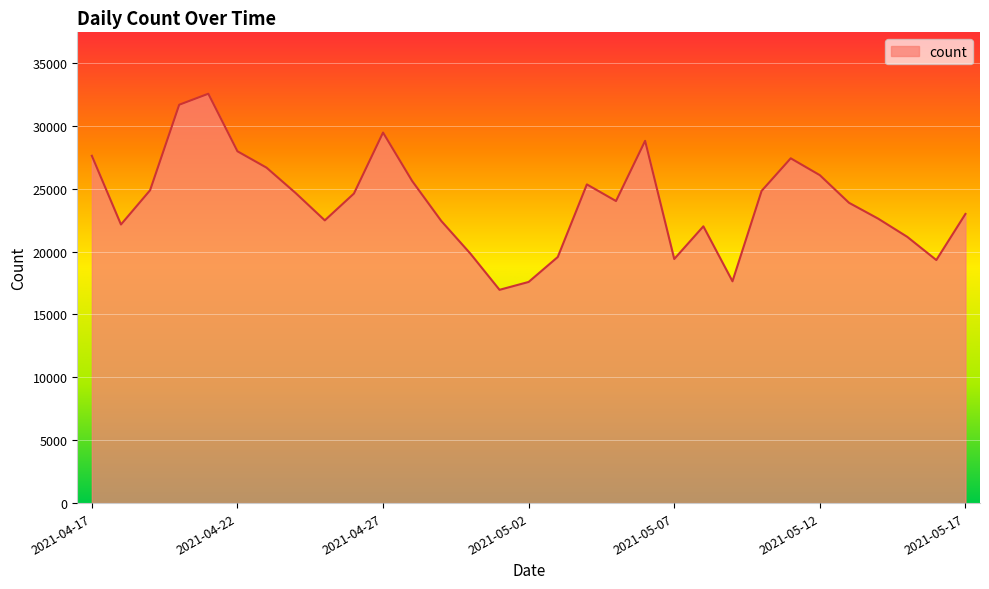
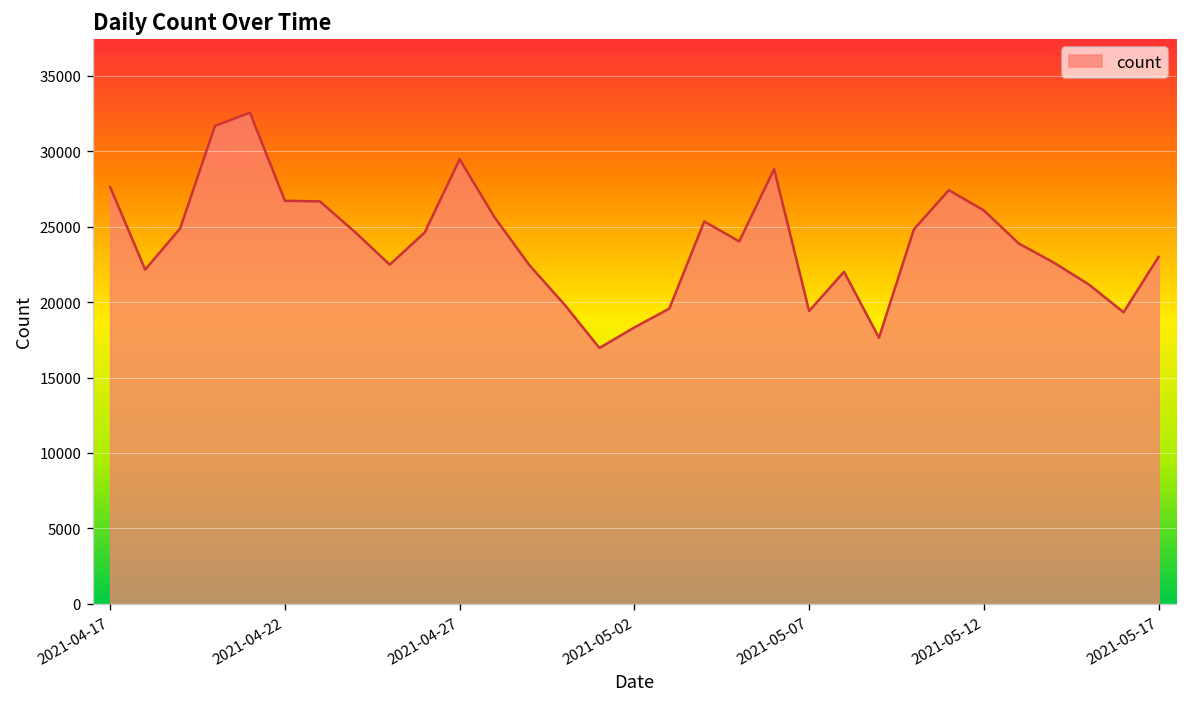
  {
    "2021-04-17": 27600,
-   "2021-04-22": 28000,
+   "2021-04-22": 26700,
    "2021-04-27": 29500,
-   "2021-05-02": 17600,
+   "2021-05-02": 18300,
    "2021-05-07": 19400,
    "2021-05-12": 26100,
    "2021-05-17": 23000
  }
